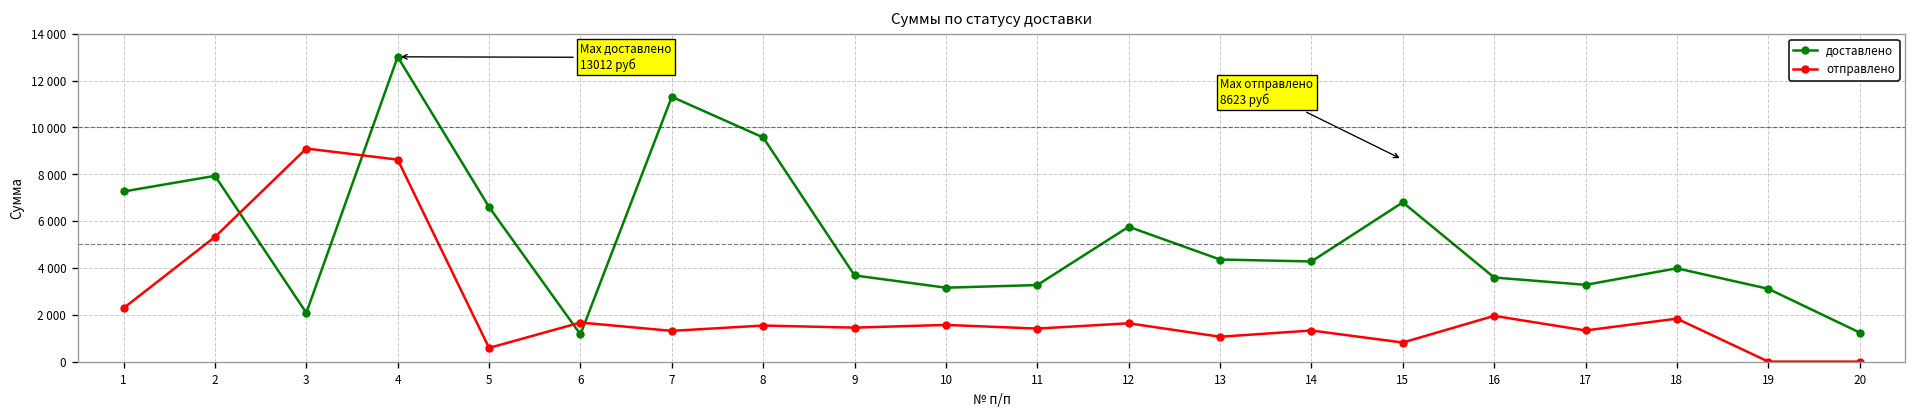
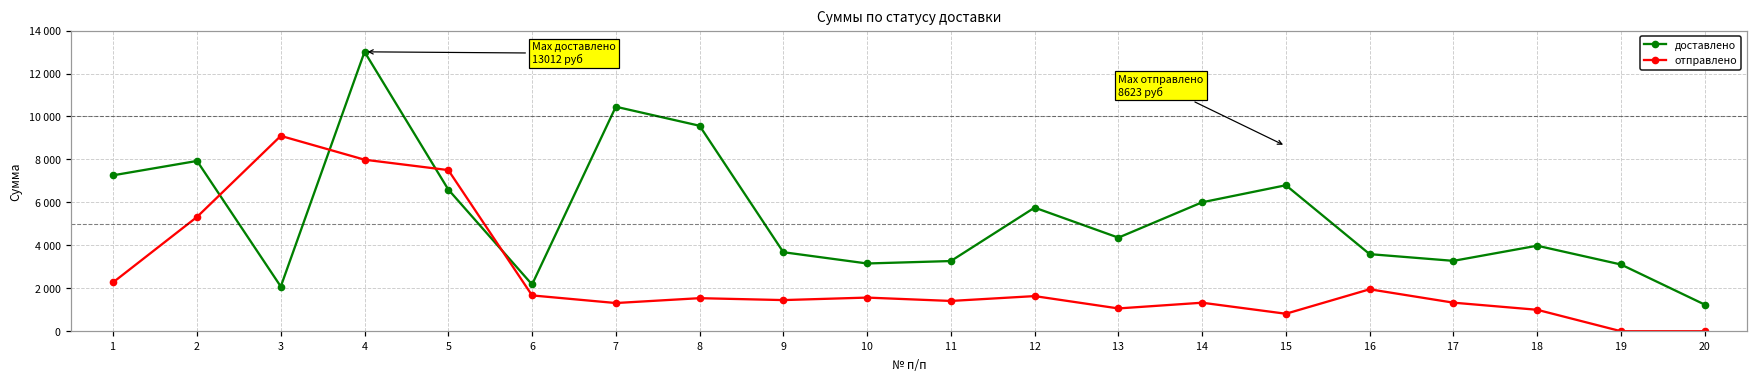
  {
    "доставлено": {
      "1": 7300,
      "2": 7900,
      "3": 2100,
      "5": 6600,
-     "6": 1200,
-     "7": 11300,
+     "6": 2200,
+     "7": 10500,
      "8": 9600,
      "9": 3700,
      "10": 3200,
      "11": 3300,
      "12": 5800,
      "13": 4400,
-     "14": 4300,
+     "14": 6000,
      "15": 6800,
      "16": 3600,
      "17": 3300,
      "18": 4000,
      "19": 3100,
      "20": 1200
    },
    "отправлено": {
      "1": 2300,
      "2": 5300,
      "3": 9100,
-     "4": 8600,
-     "5": 600,
+     "4": 8000,
+     "5": 7500,
      "6": 1700,
      "7": 1300,
      "8": 1500,
      "9": 1400,
      "10": 1600,
      "11": 1400,
      "12": 1600,
      "13": 1100,
      "14": 1300,
      "15": 800,
      "16": 2000,
      "17": 1300,
-     "18": 1800,
+     "18": 1000,
      "19": 0,
      "20": 0
    }
  }
